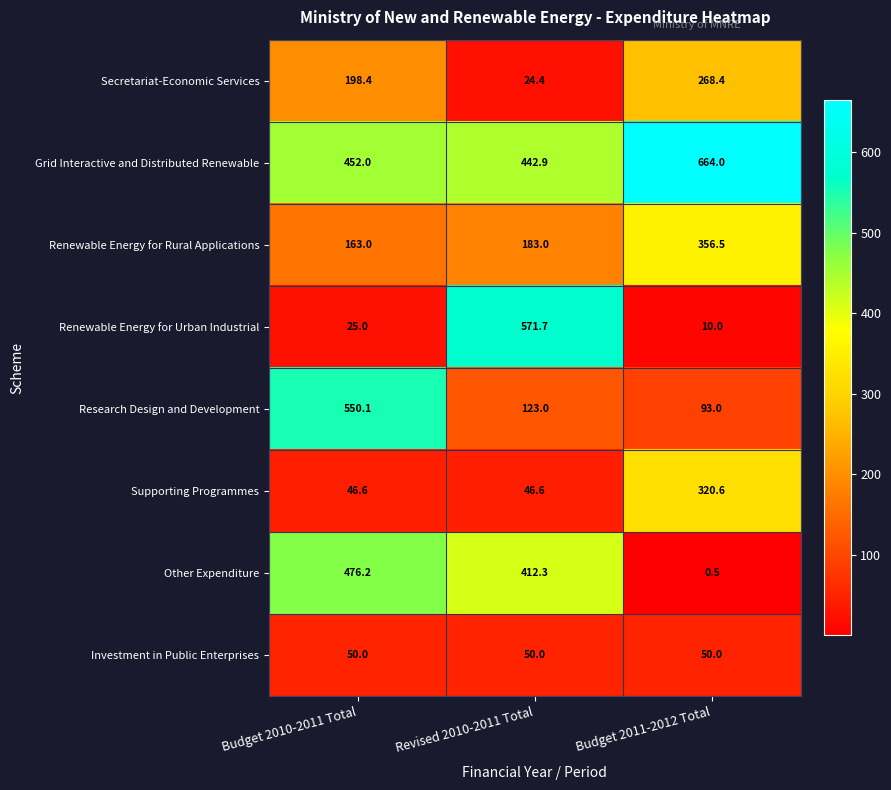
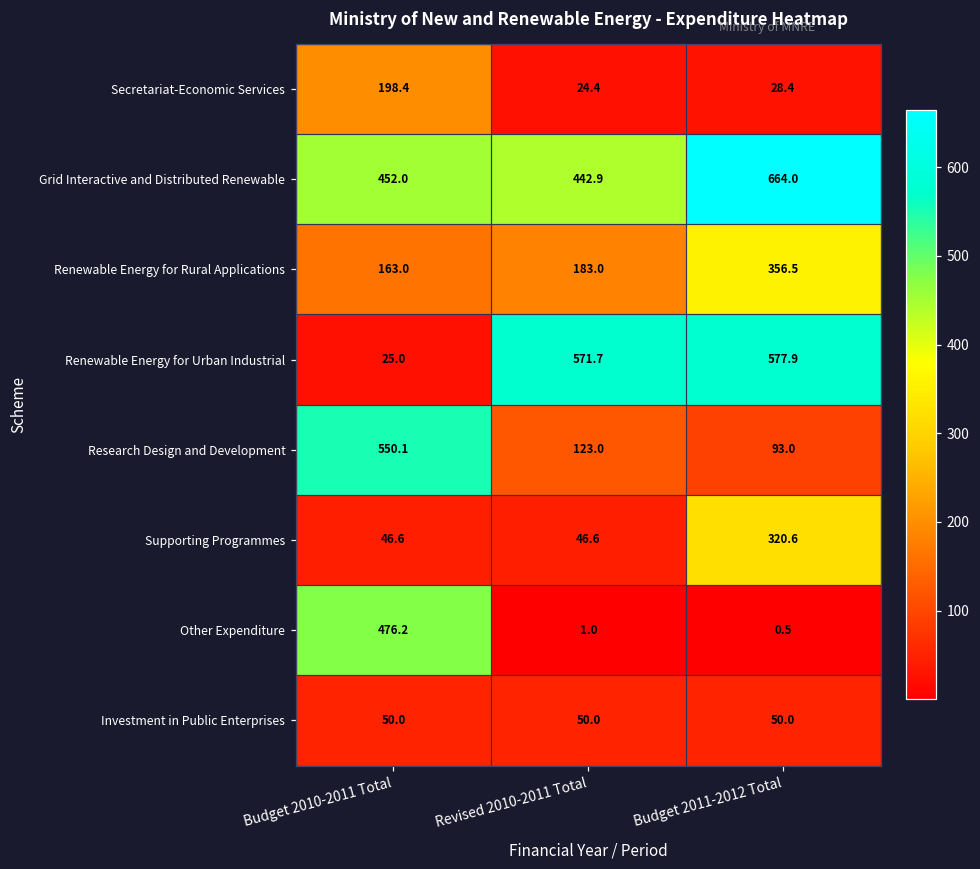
  {
    "Secretariat-Economic Services": {
      "Budget 2010-2011 Total": 198.4,
      "Revised 2010-2011 Total": 24.4,
-     "Budget 2011-2012 Total": 268.4
+     "Budget 2011-2012 Total": 28.4
    },
    "Grid Interactive and Distributed Renewable": {
      "Budget 2010-2011 Total": 452.0,
      "Revised 2010-2011 Total": 442.9,
      "Budget 2011-2012 Total": 664.0
    },
    "Renewable Energy for Rural Applications": {
      "Budget 2010-2011 Total": 163.0,
      "Revised 2010-2011 Total": 183.0,
      "Budget 2011-2012 Total": 356.5
    },
    "Renewable Energy for Urban Industrial": {
      "Budget 2010-2011 Total": 25.0,
      "Revised 2010-2011 Total": 571.7,
-     "Budget 2011-2012 Total": 10.0
+     "Budget 2011-2012 Total": 577.9
    },
    "Research Design and Development": {
      "Budget 2010-2011 Total": 550.1,
      "Revised 2010-2011 Total": 123.0,
      "Budget 2011-2012 Total": 93.0
    },
    "Supporting Programmes": {
      "Budget 2010-2011 Total": 46.6,
      "Revised 2010-2011 Total": 46.6,
      "Budget 2011-2012 Total": 320.6
    },
    "Other Expenditure": {
      "Budget 2010-2011 Total": 476.2,
-     "Revised 2010-2011 Total": 412.3,
+     "Revised 2010-2011 Total": 1.0,
      "Budget 2011-2012 Total": 0.5
    },
    "Investment in Public Enterprises": {
      "Budget 2010-2011 Total": 50.0,
      "Revised 2010-2011 Total": 50.0,
      "Budget 2011-2012 Total": 50.0
    }
  }
